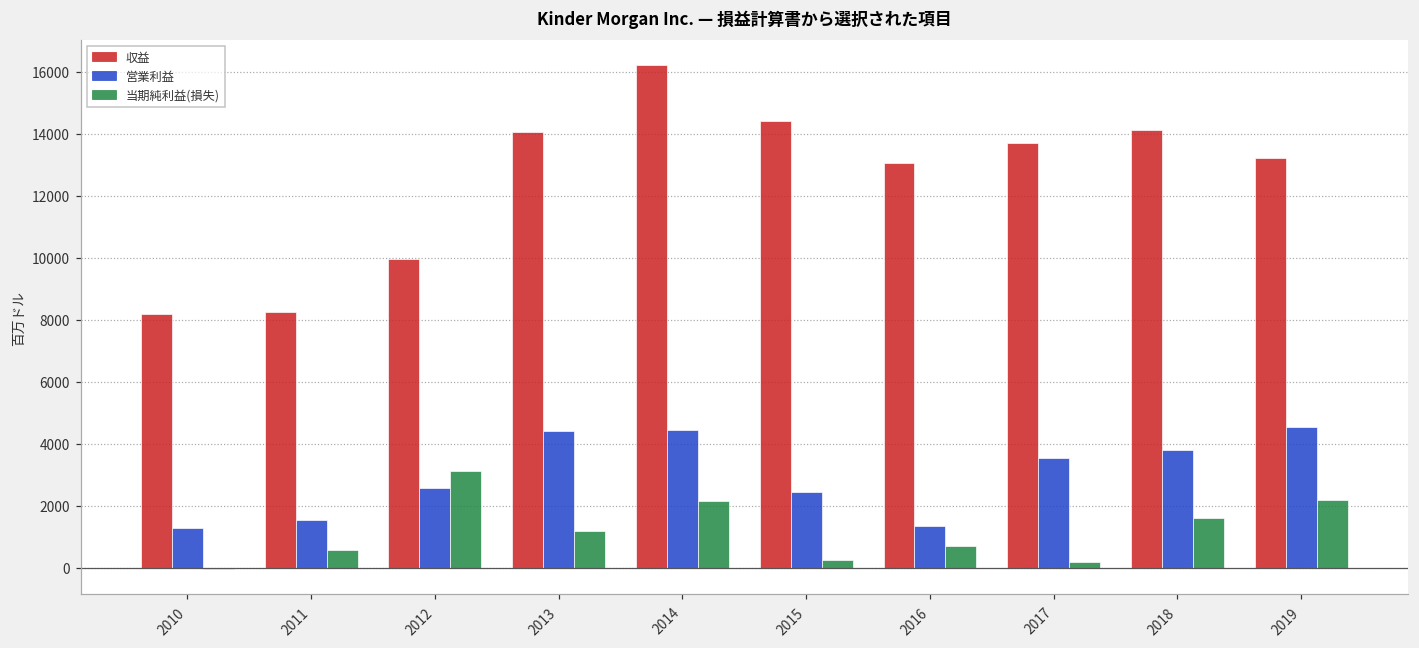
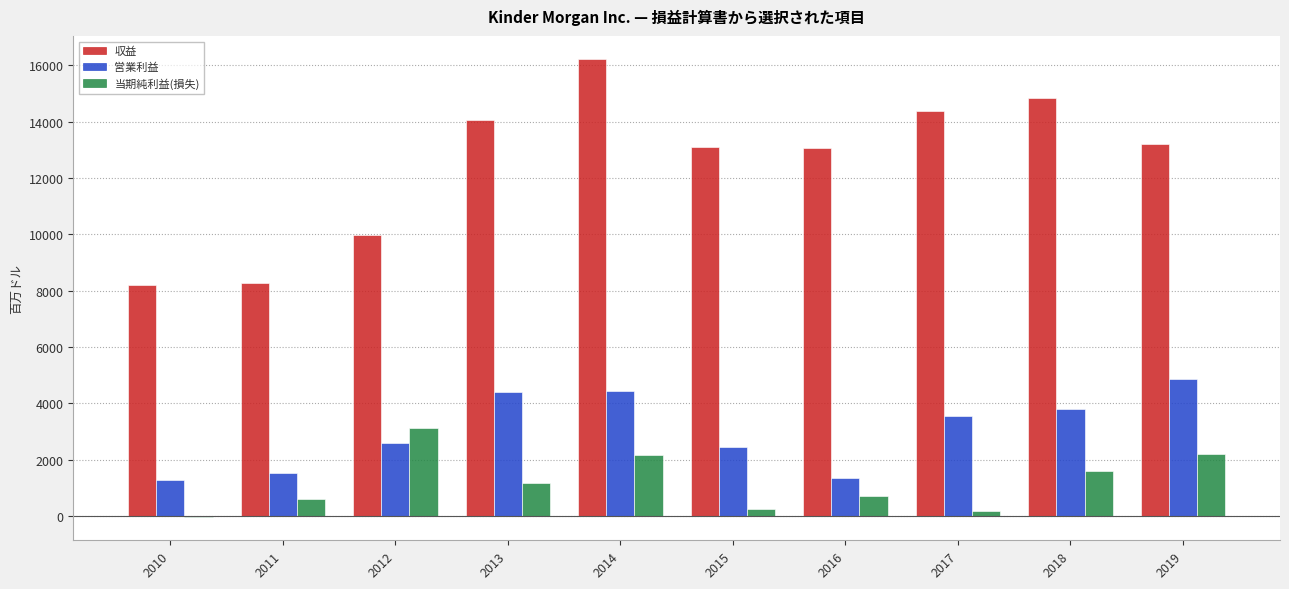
  {
    "収益": {
      "2010": 8200,
      "2011": 8300,
      "2012": 10000,
      "2013": 14100,
      "2014": 16200,
-     "2015": 14400,
+     "2015": 13100,
      "2016": 13100,
-     "2017": 13700,
-     "2018": 14100,
+     "2017": 14400,
+     "2018": 14800,
      "2019": 13200
    },
    "営業利益": {
      "2010": 1300,
      "2011": 1500,
      "2012": 2600,
      "2013": 4400,
      "2014": 4400,
      "2015": 2400,
      "2016": 1300,
      "2017": 3500,
      "2018": 3800,
-     "2019": 4600
+     "2019": 4900
    },
    "当期純利益(損失)": {
      "2011": 600,
      "2012": 3100,
      "2013": 1200,
      "2014": 2200,
      "2015": 300,
      "2016": 700,
      "2017": 200,
      "2018": 1600,
      "2019": 2200
    }
  }
